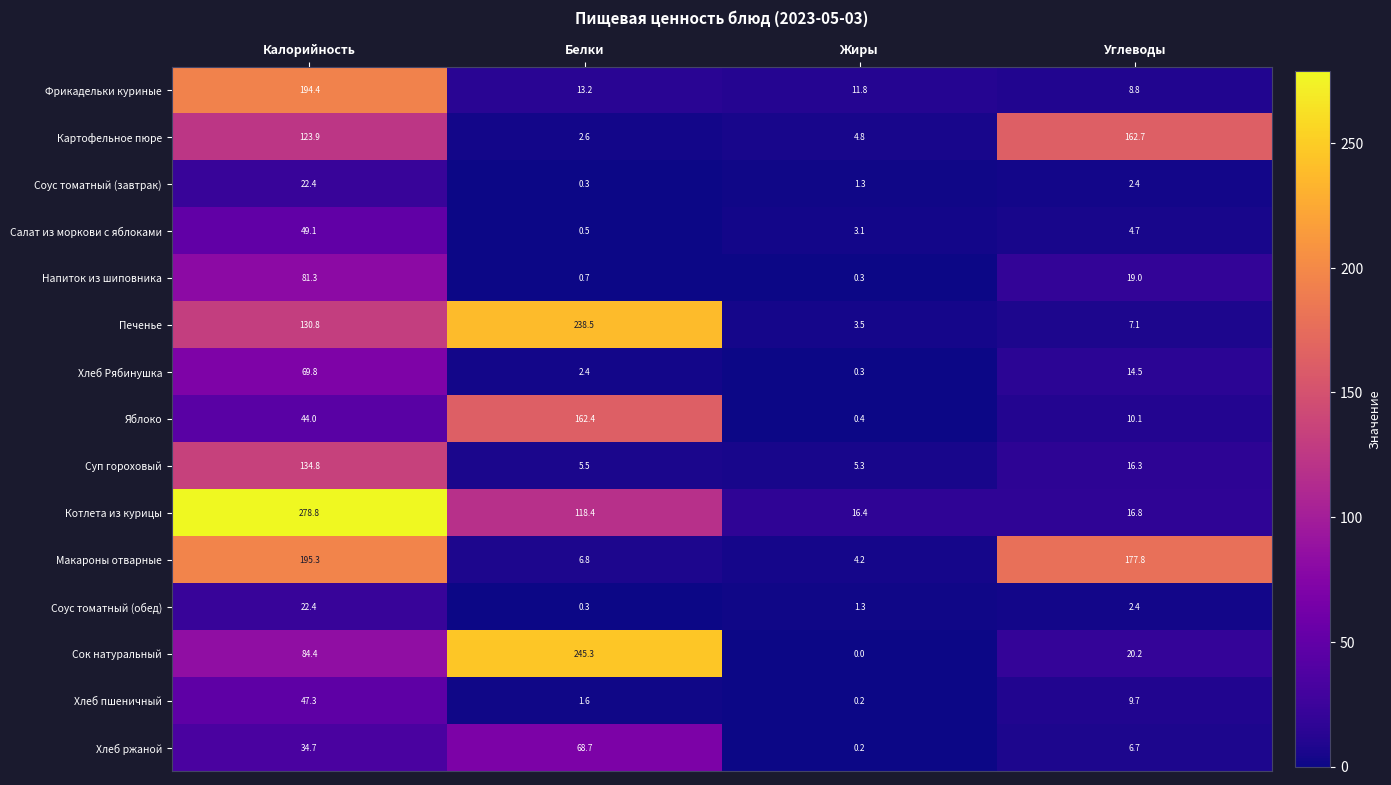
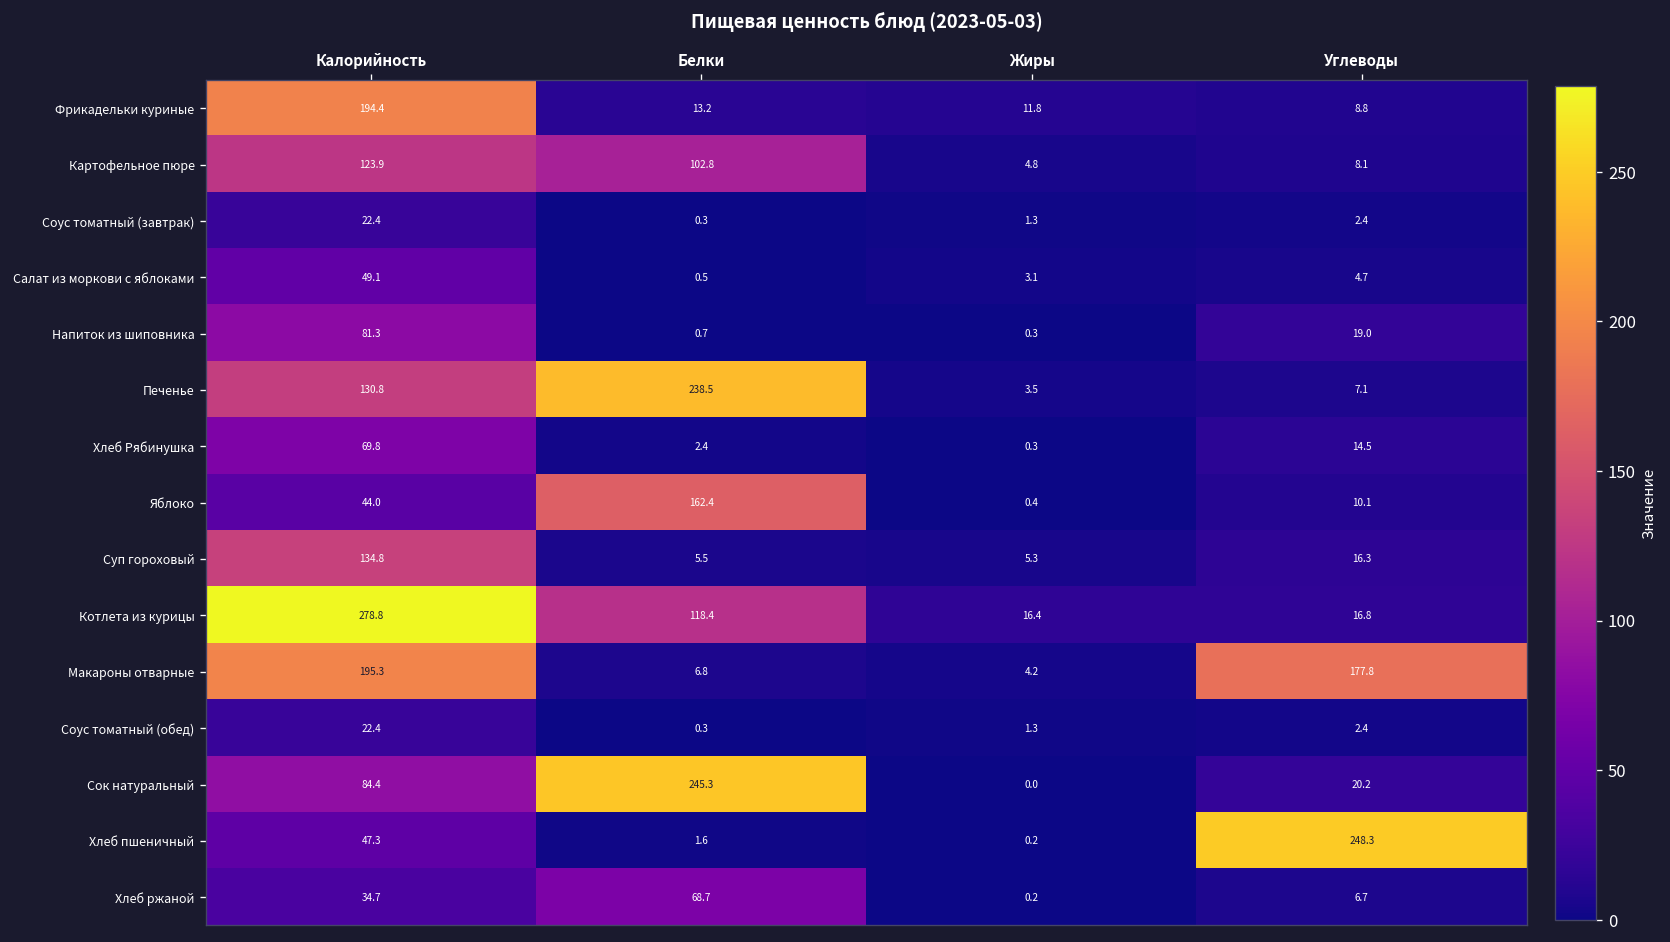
  {
    "Фрикадельки куриные": {
      "Калорийность": 194.4,
      "Белки": 13.2,
      "Жиры": 11.8,
      "Углеводы": 8.8
    },
    "Картофельное пюре": {
      "Калорийность": 123.9,
-     "Белки": 2.6,
+     "Белки": 102.8,
      "Жиры": 4.8,
-     "Углеводы": 162.7
+     "Углеводы": 8.1
    },
    "Соус томатный (завтрак)": {
      "Калорийность": 22.4,
      "Белки": 0.3,
      "Жиры": 1.3,
      "Углеводы": 2.4
    },
    "Салат из моркови с яблоками": {
      "Калорийность": 49.1,
      "Белки": 0.5,
      "Жиры": 3.1,
      "Углеводы": 4.7
    },
    "Напиток из шиповника": {
      "Калорийность": 81.3,
      "Белки": 0.7,
      "Жиры": 0.3,
      "Углеводы": 19.0
    },
    "Печенье": {
      "Калорийность": 130.8,
      "Белки": 238.5,
      "Жиры": 3.5,
      "Углеводы": 7.1
    },
    "Хлеб Рябинушка": {
      "Калорийность": 69.8,
      "Белки": 2.4,
      "Жиры": 0.3,
      "Углеводы": 14.5
    },
    "Яблоко": {
      "Калорийность": 44.0,
      "Белки": 162.4,
      "Жиры": 0.4,
      "Углеводы": 10.1
    },
    "Суп гороховый": {
      "Калорийность": 134.8,
      "Белки": 5.5,
      "Жиры": 5.3,
      "Углеводы": 16.3
    },
    "Котлета из курицы": {
      "Калорийность": 278.8,
      "Белки": 118.4,
      "Жиры": 16.4,
      "Углеводы": 16.8
    },
    "Макароны отварные": {
      "Калорийность": 195.3,
      "Белки": 6.8,
      "Жиры": 4.2,
      "Углеводы": 177.8
    },
    "Соус томатный (обед)": {
      "Калорийность": 22.4,
      "Белки": 0.3,
      "Жиры": 1.3,
      "Углеводы": 2.4
    },
    "Сок натуральный": {
      "Калорийность": 84.4,
      "Белки": 245.3,
      "Жиры": 0.0,
      "Углеводы": 20.2
    },
    "Хлеб пшеничный": {
      "Калорийность": 47.3,
      "Белки": 1.6,
      "Жиры": 0.2,
-     "Углеводы": 9.7
+     "Углеводы": 248.3
    },
    "Хлеб ржаной": {
      "Калорийность": 34.7,
      "Белки": 68.7,
      "Жиры": 0.2,
      "Углеводы": 6.7
    }
  }
